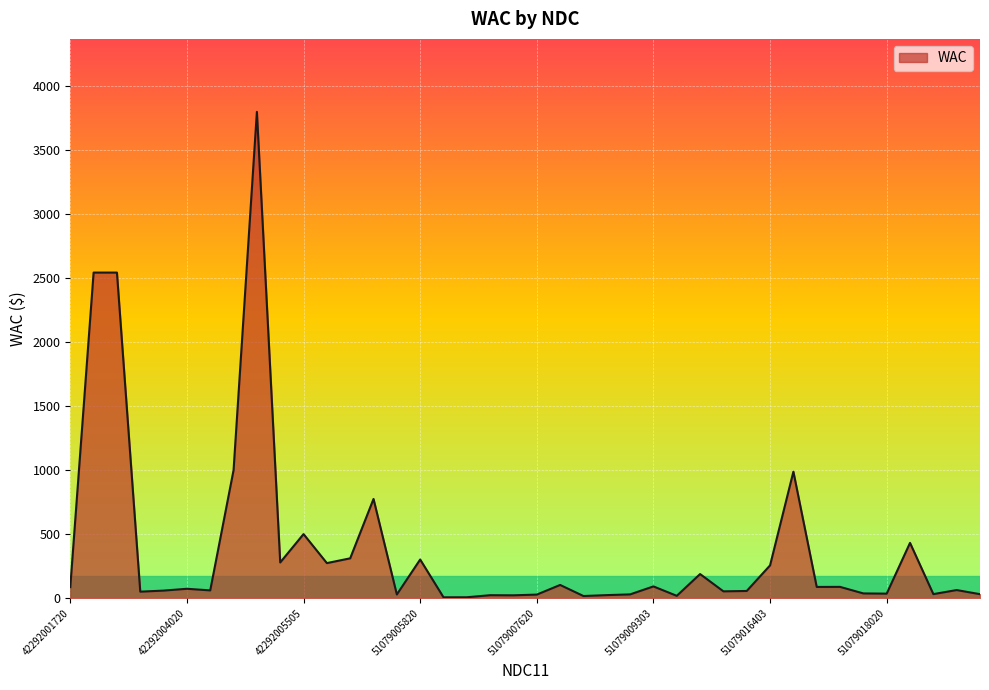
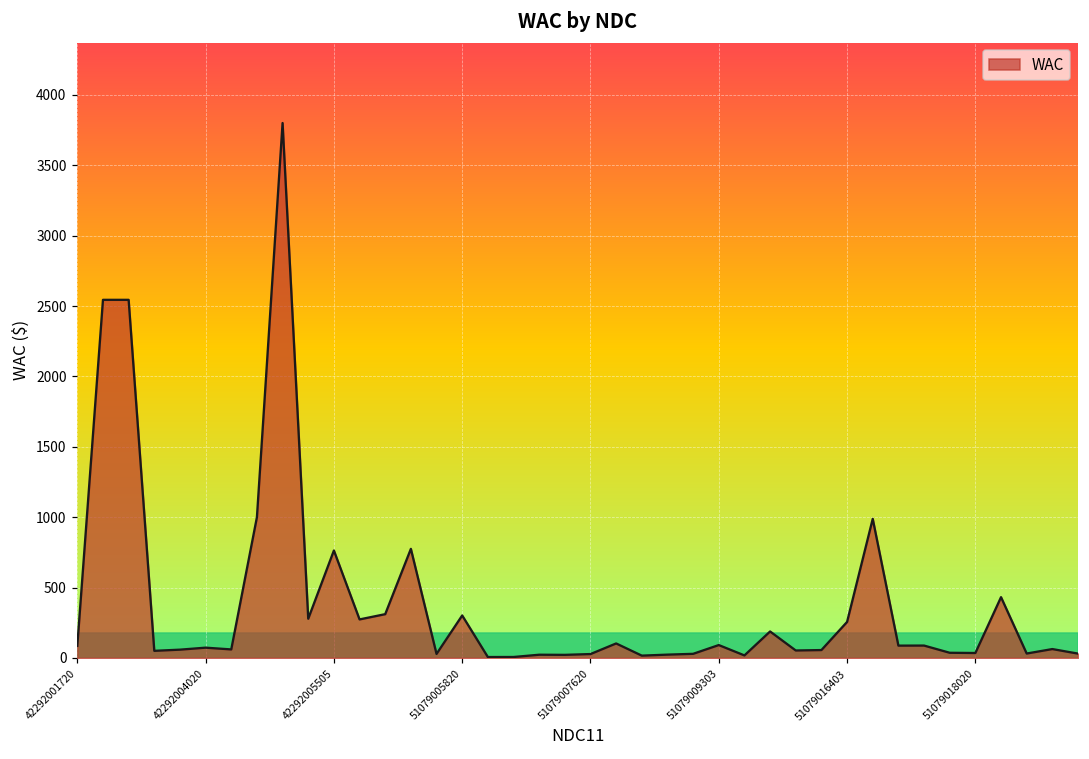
  {
-   "42292005505": 500,
+   "42292005505": 760,
    "51079005820": 300,
    "51079016403": 260
  }
